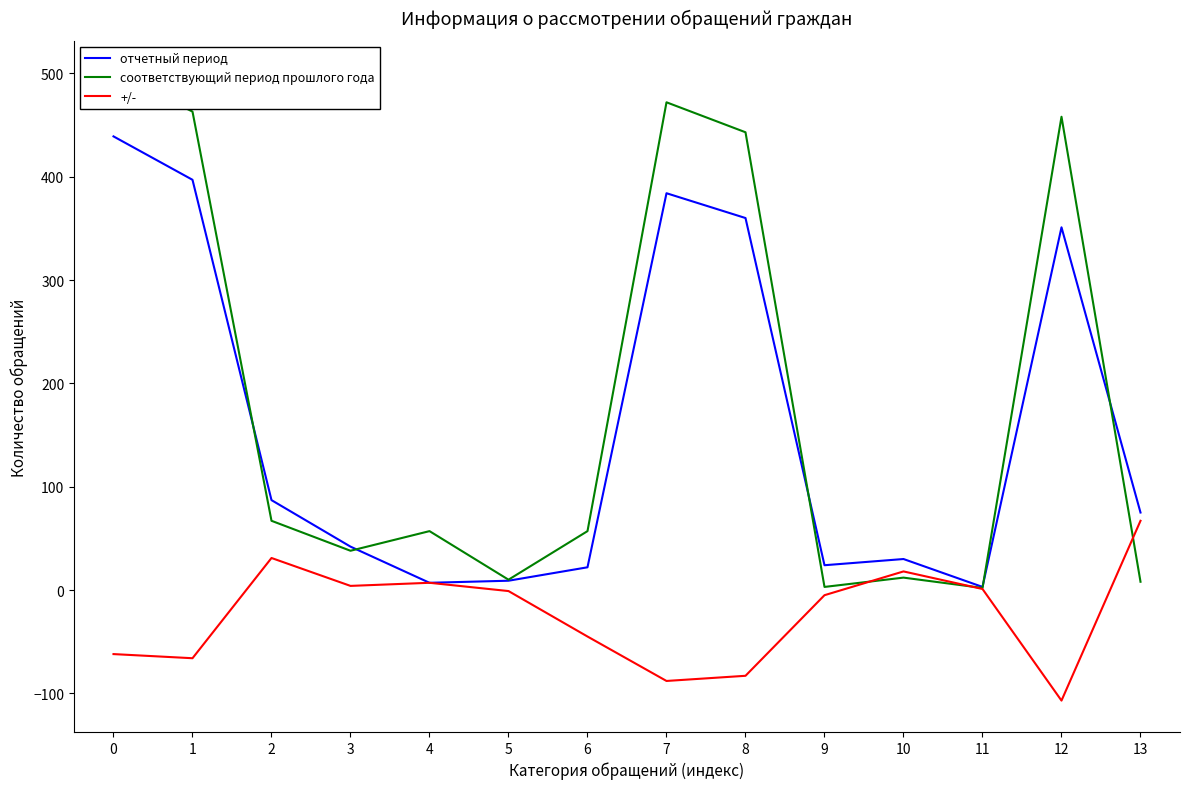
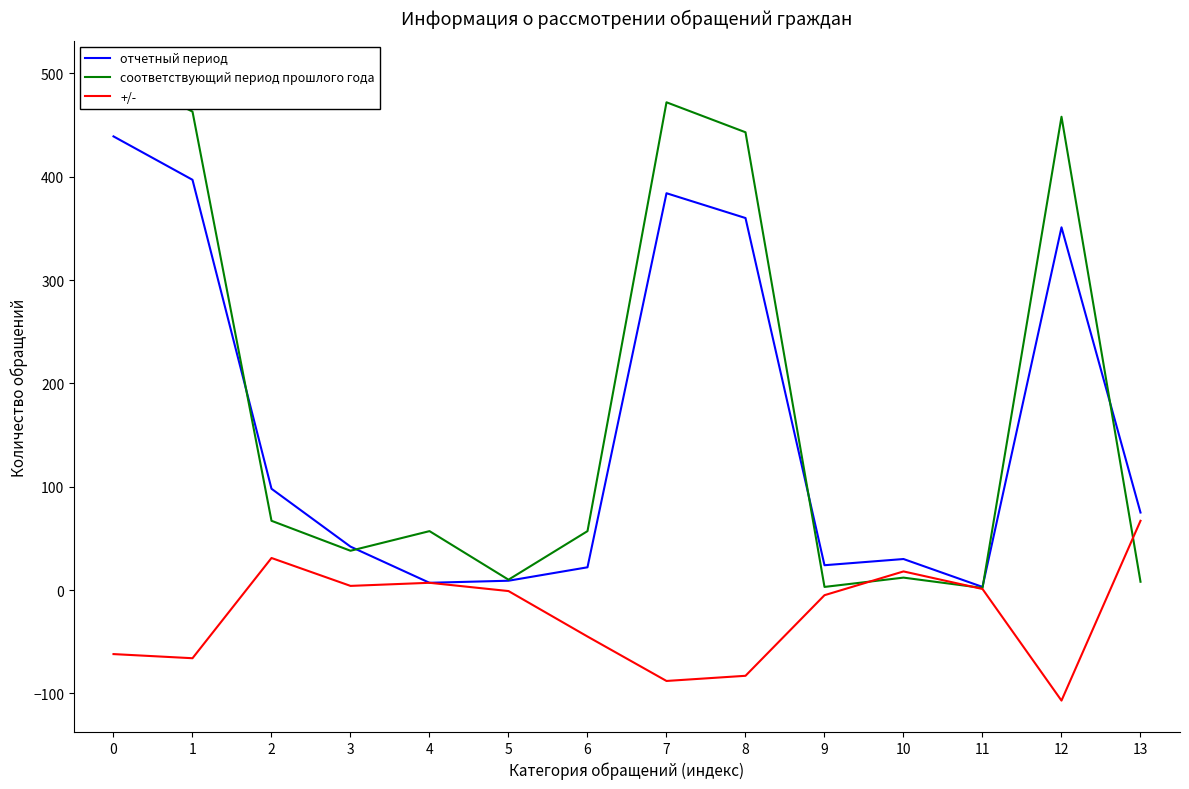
  {
    "отчетный период": {
      "0": 439,
      "1": 397,
-     "2": 87,
+     "2": 98,
      "3": 42,
      "6": 22,
      "7": 384,
      "8": 360,
      "9": 24,
      "10": 30,
      "12": 351,
      "13": 75
    },
    "соответствующий период прошлого года": {
      "1": 463,
      "2": 67,
      "3": 38,
      "4": 57,
      "6": 57,
      "7": 472,
      "8": 443,
      "9": 3,
      "10": 12,
      "12": 458,
      "13": 8
    },
    "+/-": {
      "0": -62,
      "1": -66,
      "2": 31,
      "3": 4,
      "5": -1,
      "6": -45,
      "7": -88,
      "8": -83,
      "9": -5,
      "10": 18,
      "12": -107,
      "13": 67
    }
  }
